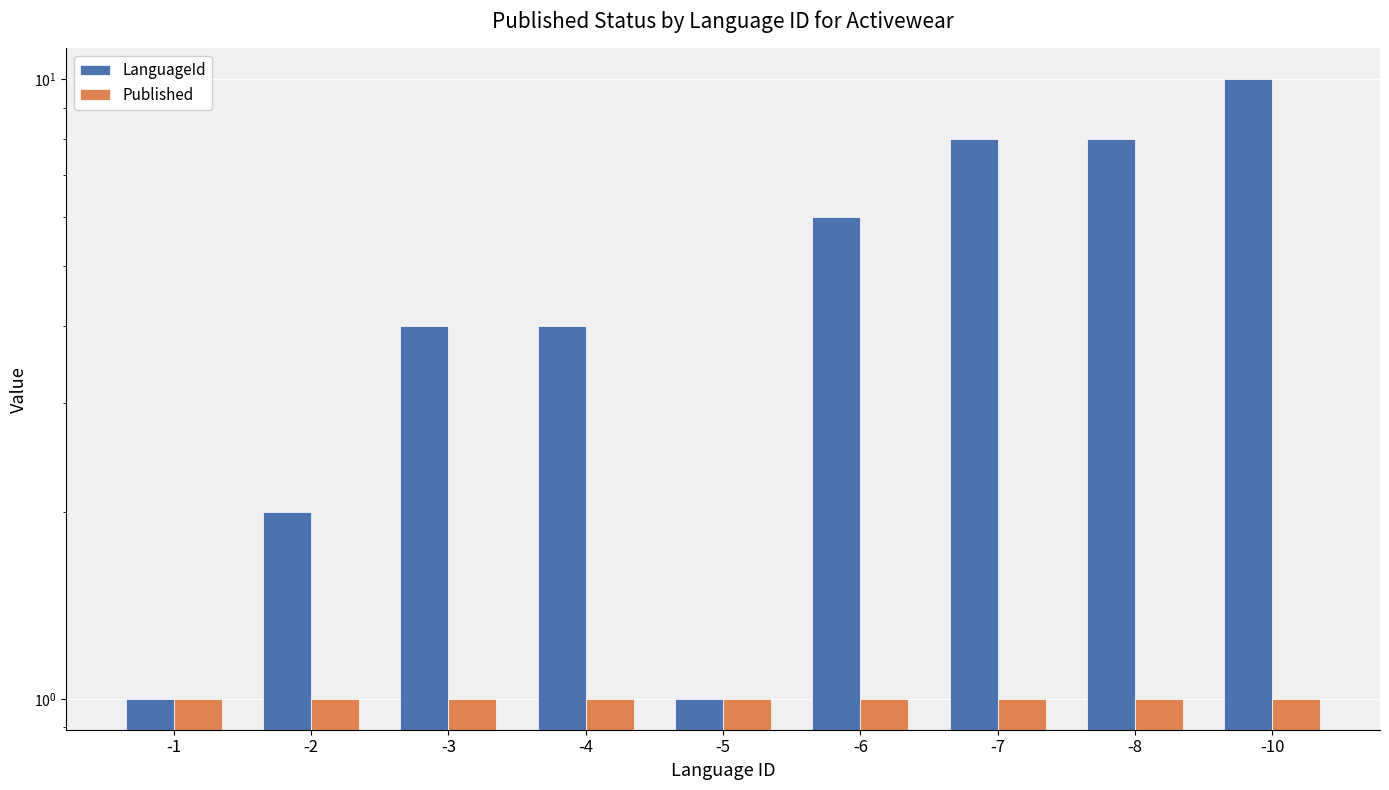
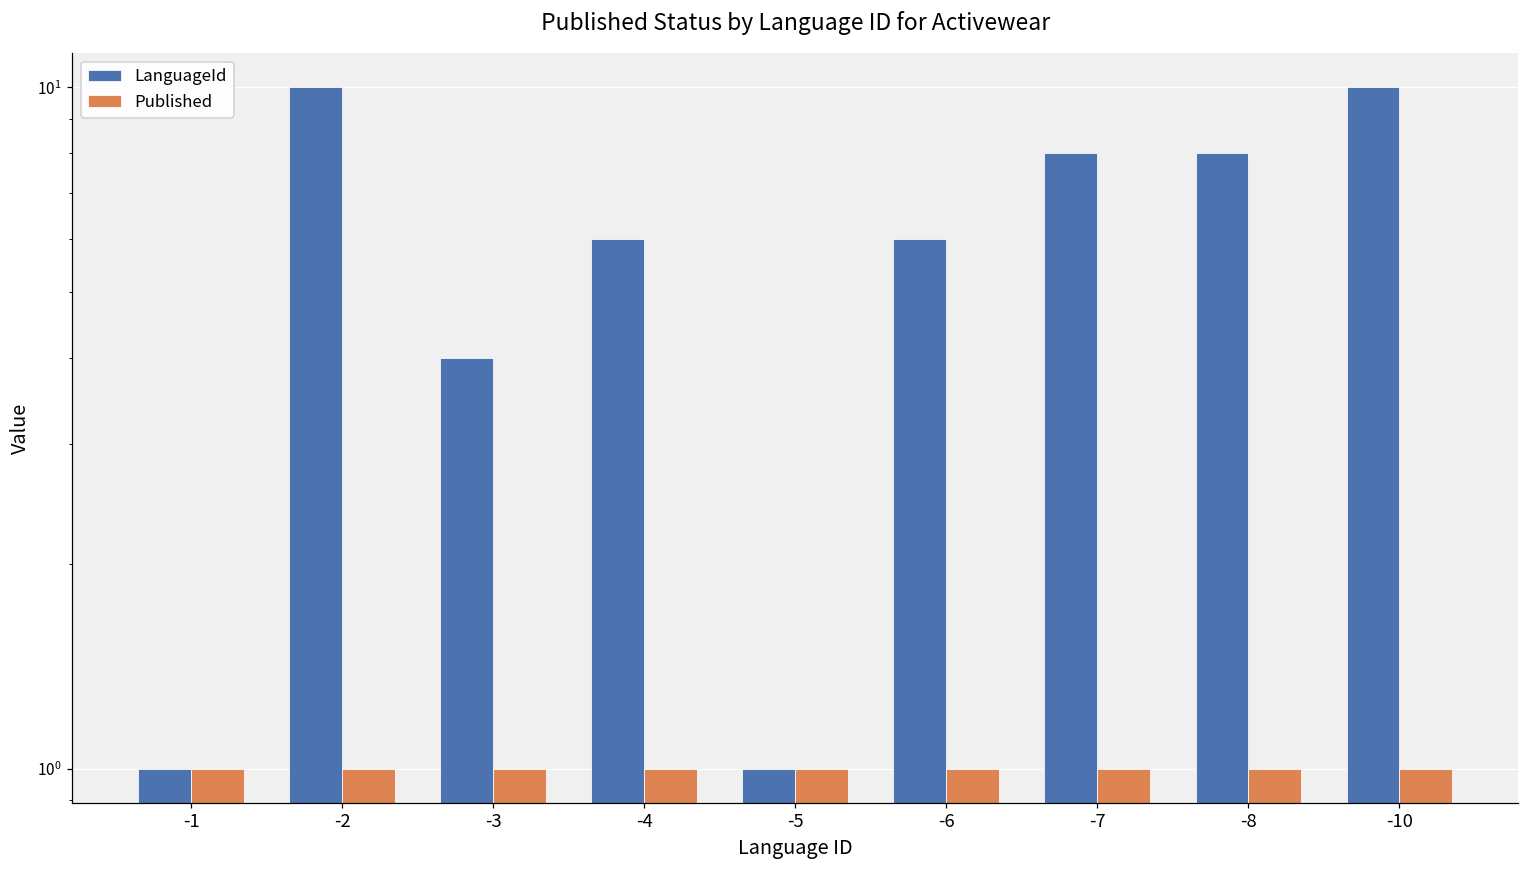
  {
    "LanguageId": {
      "-1": 1.00,
-     "-2": 2.00,
+     "-2": 10.0,
      "-3": 4.0,
-     "-4": 4.0,
+     "-4": 6.0,
      "-5": 1.00,
      "-6": 6.0,
      "-7": 8.0,
      "-8": 8.0,
      "-10": 10.0
    },
    "Published": {
      "-1": 1.00,
      "-2": 1.00,
      "-3": 1.00,
      "-4": 1.00,
      "-5": 1.00,
      "-6": 1.00,
      "-7": 1.00,
      "-8": 1.00,
      "-10": 1.00
    }
  }
